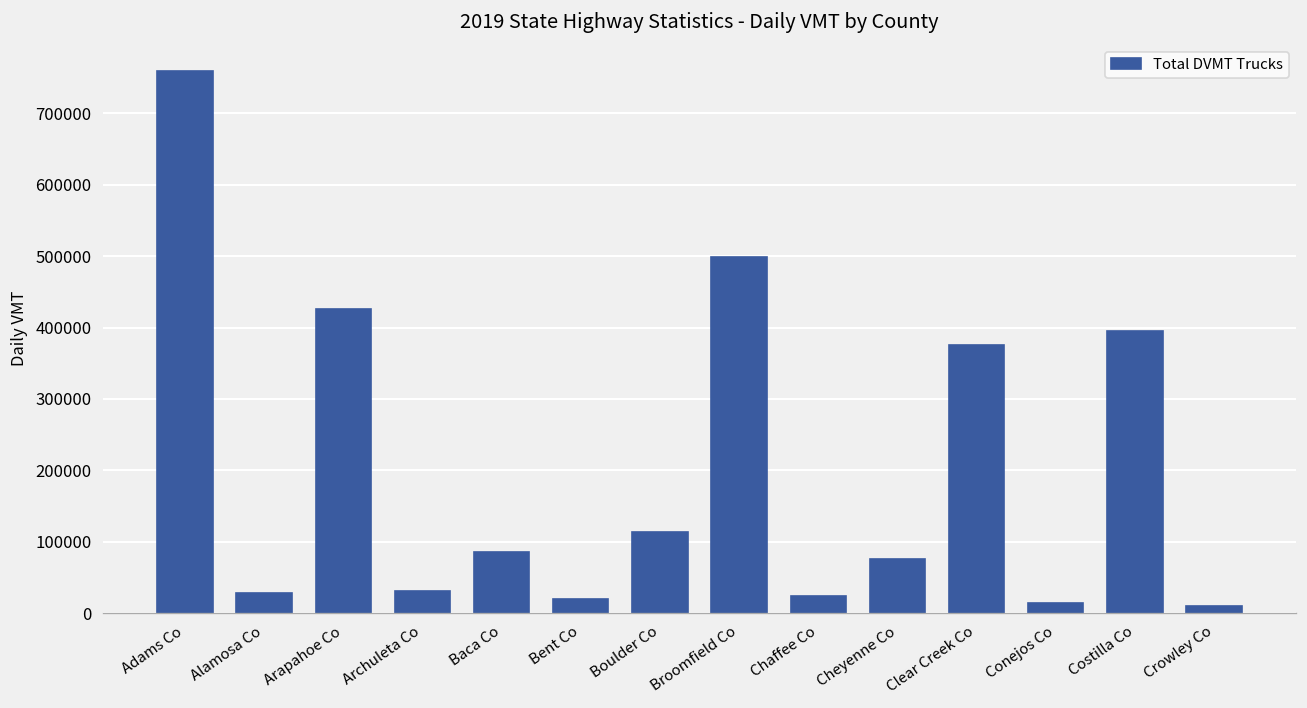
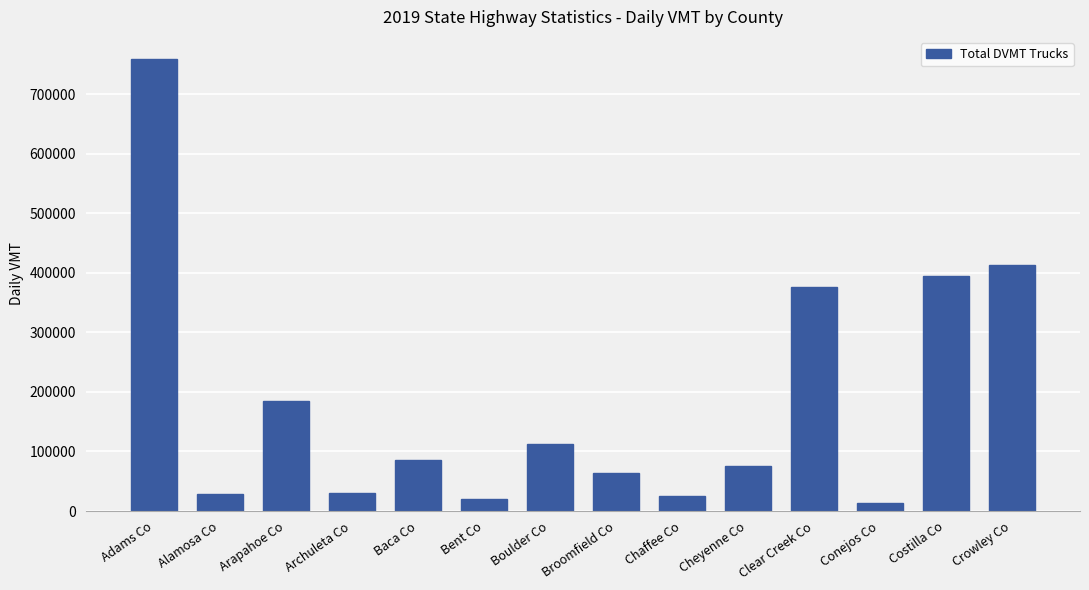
  {
    "Adams Co": 760000,
    "Alamosa Co": 30000,
-   "Arapahoe Co": 430000,
+   "Arapahoe Co": 180000,
    "Archuleta Co": 30000,
    "Baca Co": 90000,
    "Bent Co": 20000,
    "Boulder Co": 110000,
-   "Broomfield Co": 500000,
+   "Broomfield Co": 60000,
    "Chaffee Co": 20000,
    "Cheyenne Co": 80000,
    "Clear Creek Co": 380000,
    "Conejos Co": 10000,
    "Costilla Co": 390000,
-   "Crowley Co": 10000
+   "Crowley Co": 410000
  }
